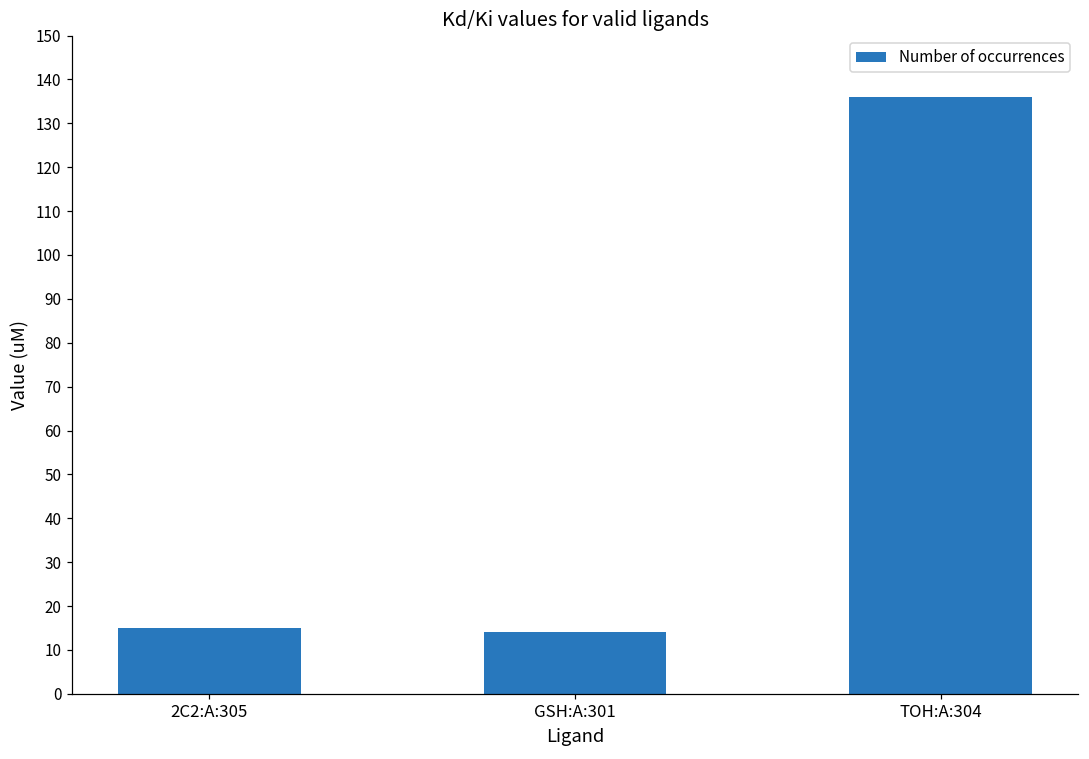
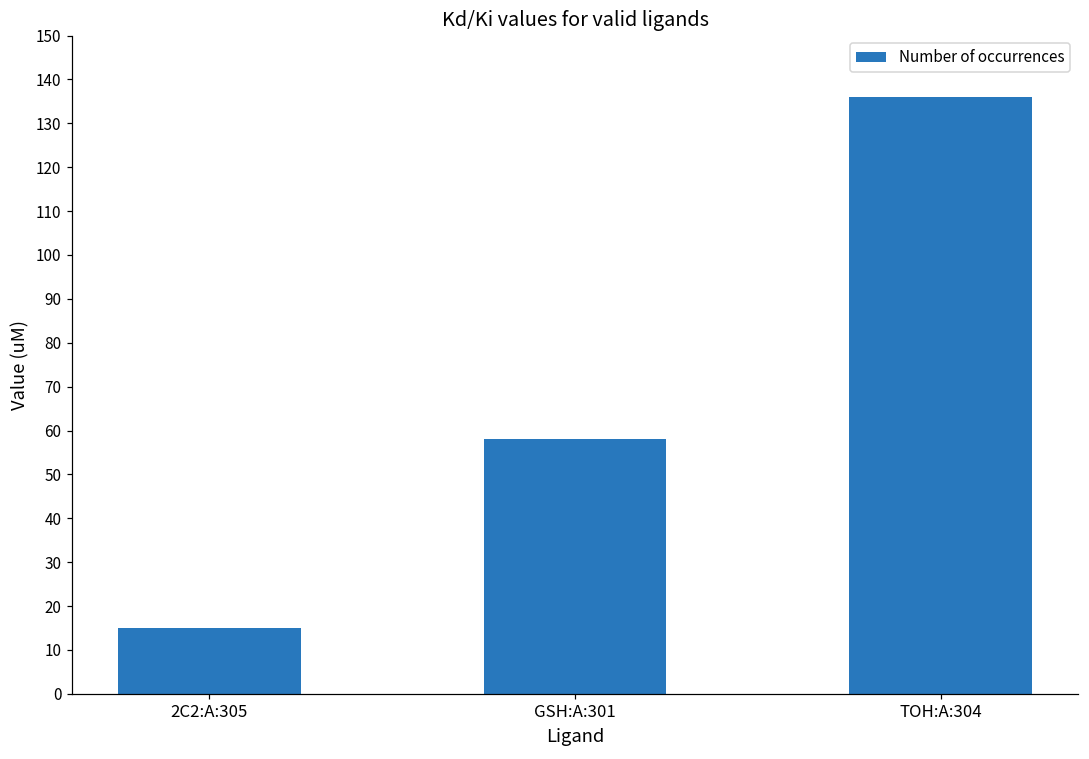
  {
    "2C2:A:305": 15,
-   "GSH:A:301": 14,
+   "GSH:A:301": 58,
    "TOH:A:304": 136
  }
